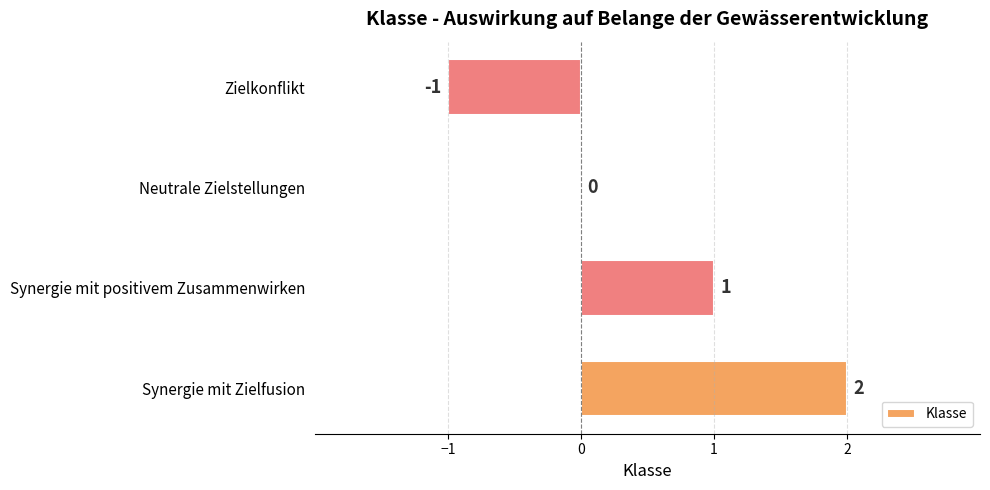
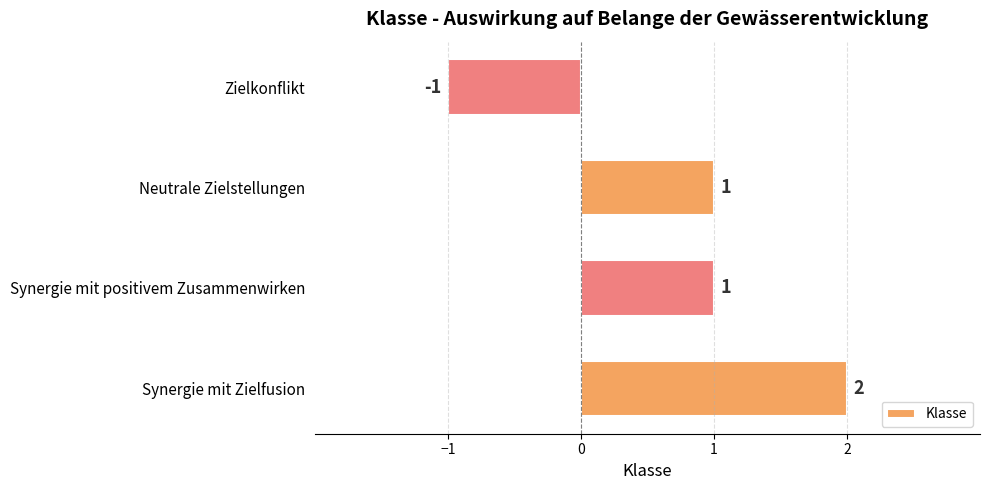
  {
    "Zielkonflikt": -1,
-   "Neutrale Zielstellungen": 0,
+   "Neutrale Zielstellungen": 1,
    "Synergie mit positivem Zusammenwirken": 1,
    "Synergie mit Zielfusion": 2
  }
